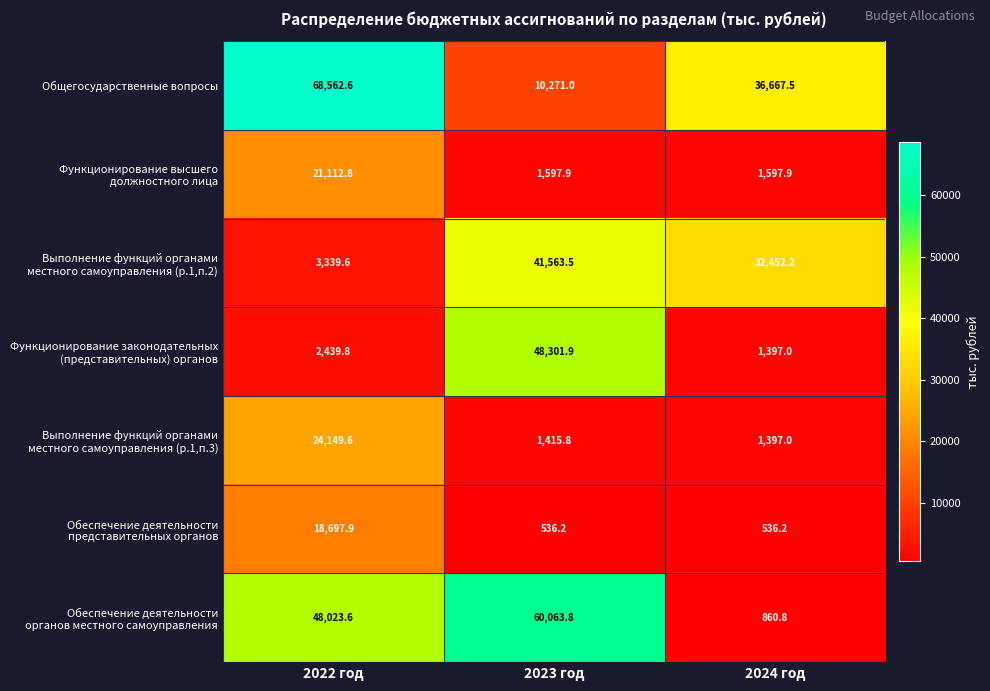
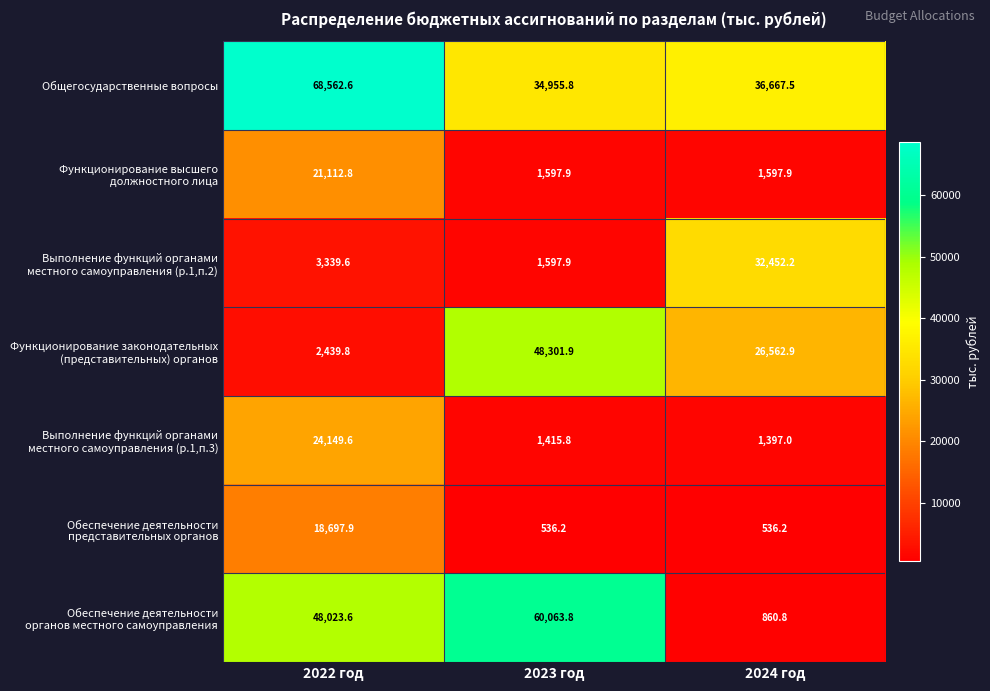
  {
    "Общегосударственные вопросы": {
      "2022 год": "68,562.6",
-     "2023 год": "10,271.0",
+     "2023 год": "34,955.8",
      "2024 год": "36,667.5"
    },
    "Функционирование высшего должностного лица": {
      "2022 год": "21,112.8",
      "2023 год": "1,597.9",
      "2024 год": "1,597.9"
    },
    "Выполнение функций органами местного самоуправления (р.1,п.2)": {
      "2022 год": "3,339.6",
-     "2023 год": "41,563.5",
+     "2023 год": "1,597.9",
      "2024 год": "32,452.2"
    },
    "Функционирование законодательных (представительных) органов": {
      "2022 год": "2,439.8",
      "2023 год": "48,301.9",
-     "2024 год": "1,397.0"
+     "2024 год": "26,562.9"
    },
    "Выполнение функций органами местного самоуправления (р.1,п.3)": {
      "2022 год": "24,149.6",
      "2023 год": "1,415.8",
      "2024 год": "1,397.0"
    },
    "Обеспечение деятельности представительных органов": {
      "2022 год": "18,697.9",
      "2023 год": "536.2",
      "2024 год": "536.2"
    },
    "Обеспечение деятельности органов местного самоуправления": {
      "2022 год": "48,023.6",
      "2023 год": "60,063.8",
      "2024 год": "860.8"
    }
  }
